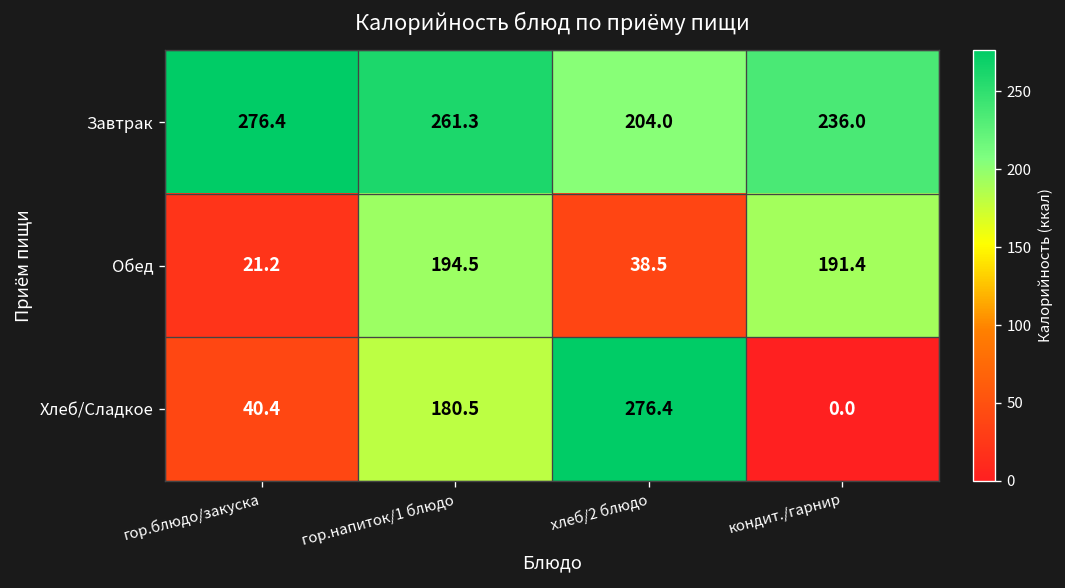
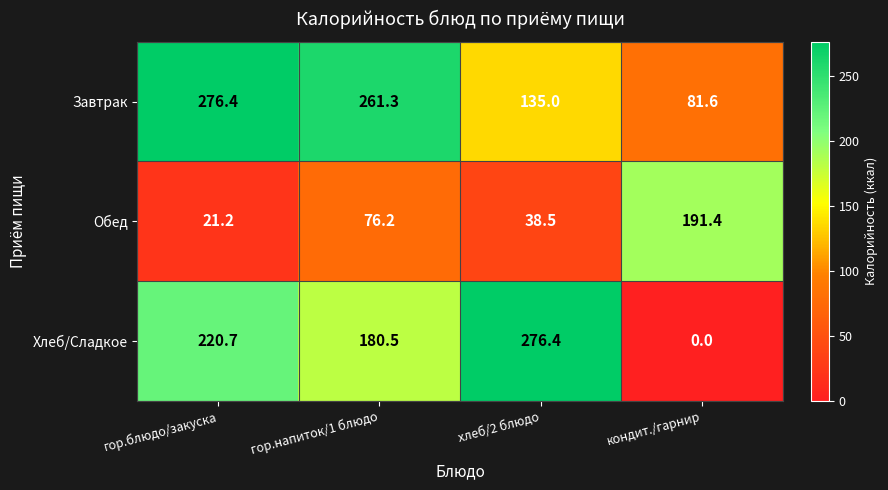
  {
    "Завтрак": {
      "гор.блюдо/закуска": 276.4,
      "гор.напиток/1 блюдо": 261.3,
-     "хлеб/2 блюдо": 204.0,
-     "кондит./гарнир": 236.0
+     "хлеб/2 блюдо": 135.0,
+     "кондит./гарнир": 81.6
    },
    "Обед": {
      "гор.блюдо/закуска": 21.2,
-     "гор.напиток/1 блюдо": 194.5,
+     "гор.напиток/1 блюдо": 76.2,
      "хлеб/2 блюдо": 38.5,
      "кондит./гарнир": 191.4
    },
    "Хлеб/Сладкое": {
-     "гор.блюдо/закуска": 40.4,
+     "гор.блюдо/закуска": 220.7,
      "гор.напиток/1 блюдо": 180.5,
      "хлеб/2 блюдо": 276.4,
      "кондит./гарнир": 0.0
    }
  }
